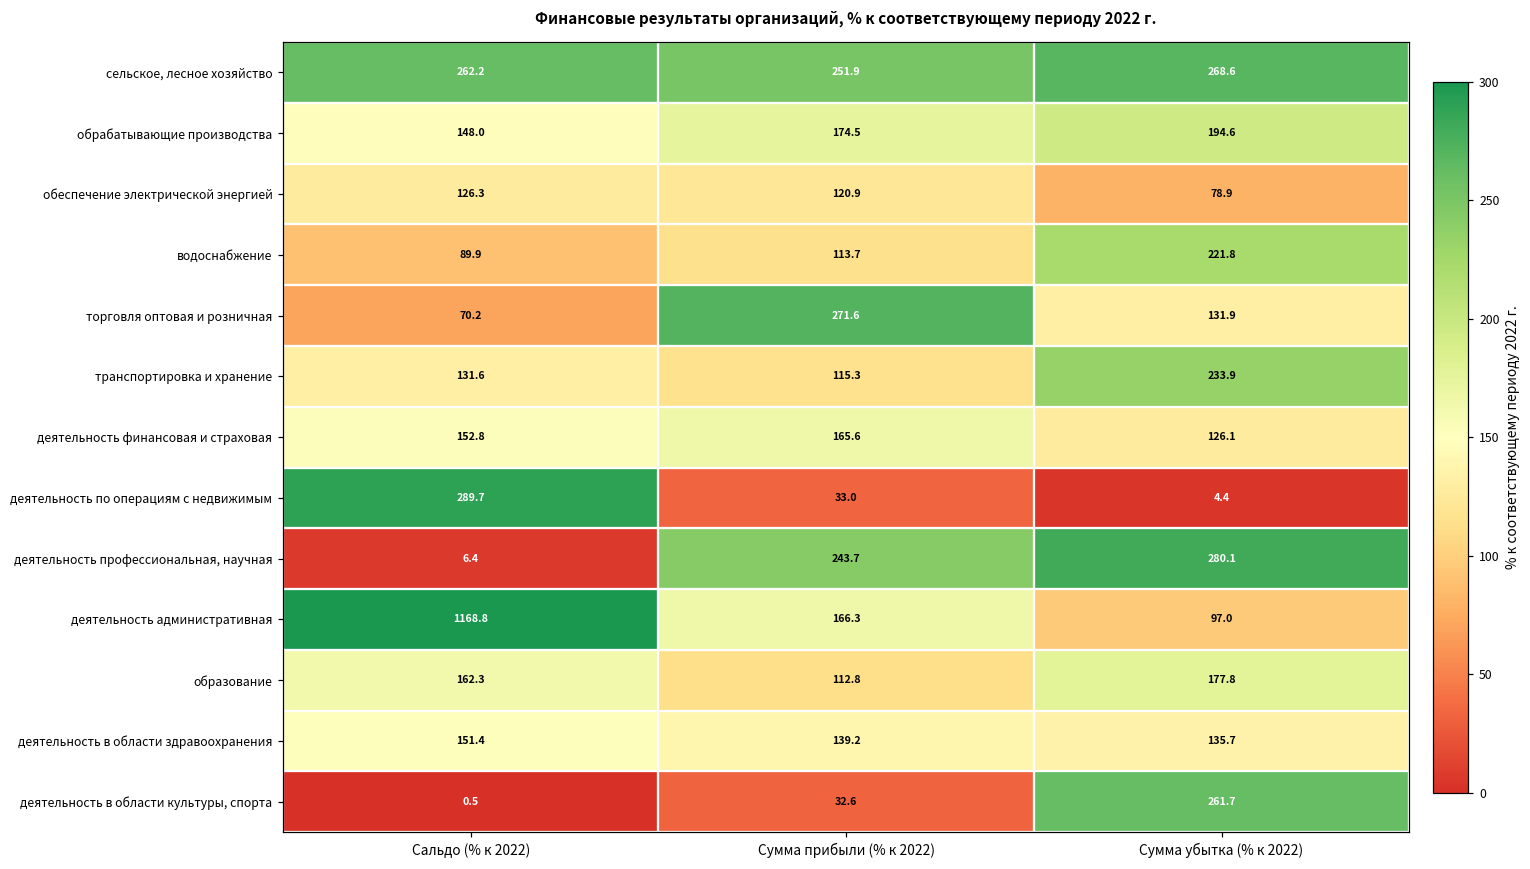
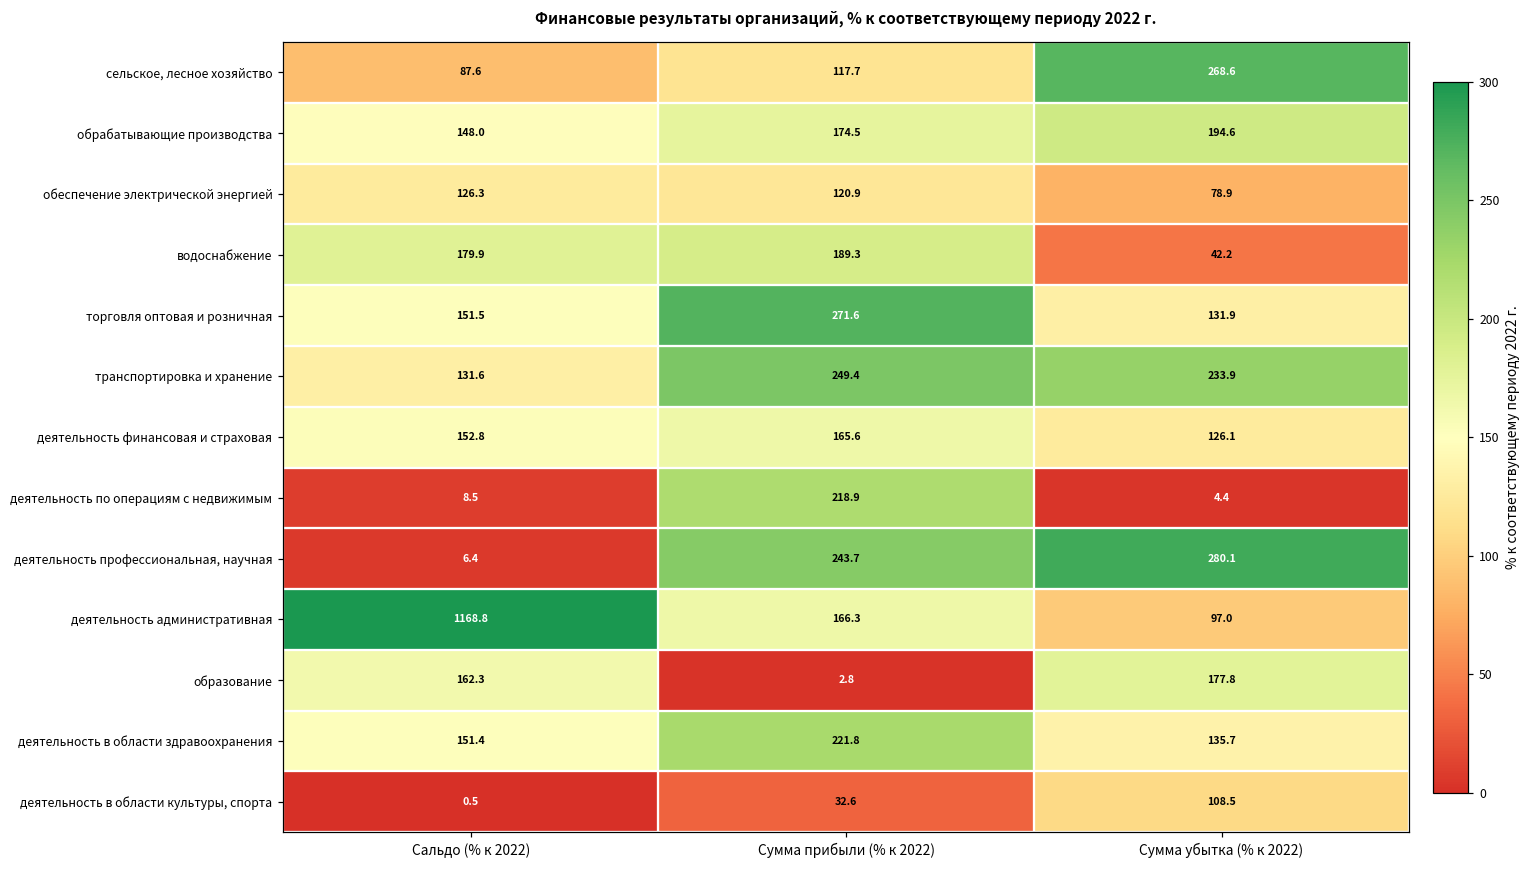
  {
    "сельское, лесное хозяйство": {
-     "Сальдо (% к 2022)": 262.2,
-     "Сумма прибыли (% к 2022)": 251.9,
+     "Сальдо (% к 2022)": 87.6,
+     "Сумма прибыли (% к 2022)": 117.7,
      "Сумма убытка (% к 2022)": 268.6
    },
    "обрабатывающие производства": {
      "Сальдо (% к 2022)": 148.0,
      "Сумма прибыли (% к 2022)": 174.5,
      "Сумма убытка (% к 2022)": 194.6
    },
    "обеспечение электрической энергией": {
      "Сальдо (% к 2022)": 126.3,
      "Сумма прибыли (% к 2022)": 120.9,
      "Сумма убытка (% к 2022)": 78.9
    },
    "водоснабжение": {
-     "Сальдо (% к 2022)": 89.9,
-     "Сумма прибыли (% к 2022)": 113.7,
-     "Сумма убытка (% к 2022)": 221.8
+     "Сальдо (% к 2022)": 179.9,
+     "Сумма прибыли (% к 2022)": 189.3,
+     "Сумма убытка (% к 2022)": 42.2
    },
    "торговля оптовая и розничная": {
-     "Сальдо (% к 2022)": 70.2,
+     "Сальдо (% к 2022)": 151.5,
      "Сумма прибыли (% к 2022)": 271.6,
      "Сумма убытка (% к 2022)": 131.9
    },
    "транспортировка и хранение": {
      "Сальдо (% к 2022)": 131.6,
-     "Сумма прибыли (% к 2022)": 115.3,
+     "Сумма прибыли (% к 2022)": 249.4,
      "Сумма убытка (% к 2022)": 233.9
    },
    "деятельность финансовая и страховая": {
      "Сальдо (% к 2022)": 152.8,
      "Сумма прибыли (% к 2022)": 165.6,
      "Сумма убытка (% к 2022)": 126.1
    },
    "деятельность по операциям с недвижимым": {
-     "Сальдо (% к 2022)": 289.7,
-     "Сумма прибыли (% к 2022)": 33.0,
+     "Сальдо (% к 2022)": 8.5,
+     "Сумма прибыли (% к 2022)": 218.9,
      "Сумма убытка (% к 2022)": 4.4
    },
    "деятельность профессиональная, научная": {
      "Сальдо (% к 2022)": 6.4,
      "Сумма прибыли (% к 2022)": 243.7,
      "Сумма убытка (% к 2022)": 280.1
    },
    "деятельность административная": {
      "Сальдо (% к 2022)": 1168.8,
      "Сумма прибыли (% к 2022)": 166.3,
      "Сумма убытка (% к 2022)": 97.0
    },
    "образование": {
      "Сальдо (% к 2022)": 162.3,
-     "Сумма прибыли (% к 2022)": 112.8,
+     "Сумма прибыли (% к 2022)": 2.8,
      "Сумма убытка (% к 2022)": 177.8
    },
    "деятельность в области здравоохранения": {
      "Сальдо (% к 2022)": 151.4,
-     "Сумма прибыли (% к 2022)": 139.2,
+     "Сумма прибыли (% к 2022)": 221.8,
      "Сумма убытка (% к 2022)": 135.7
    },
    "деятельность в области культуры, спорта": {
      "Сальдо (% к 2022)": 0.5,
      "Сумма прибыли (% к 2022)": 32.6,
-     "Сумма убытка (% к 2022)": 261.7
+     "Сумма убытка (% к 2022)": 108.5
    }
  }
